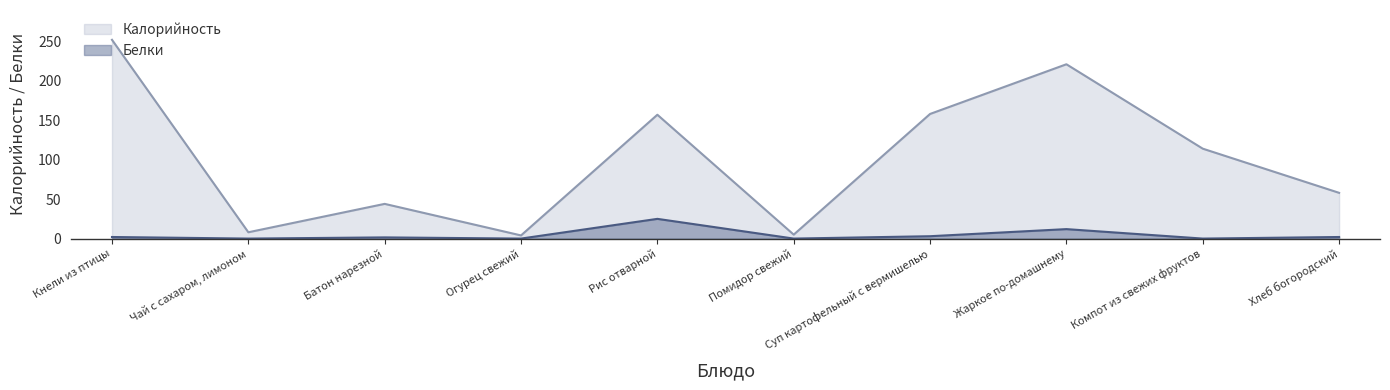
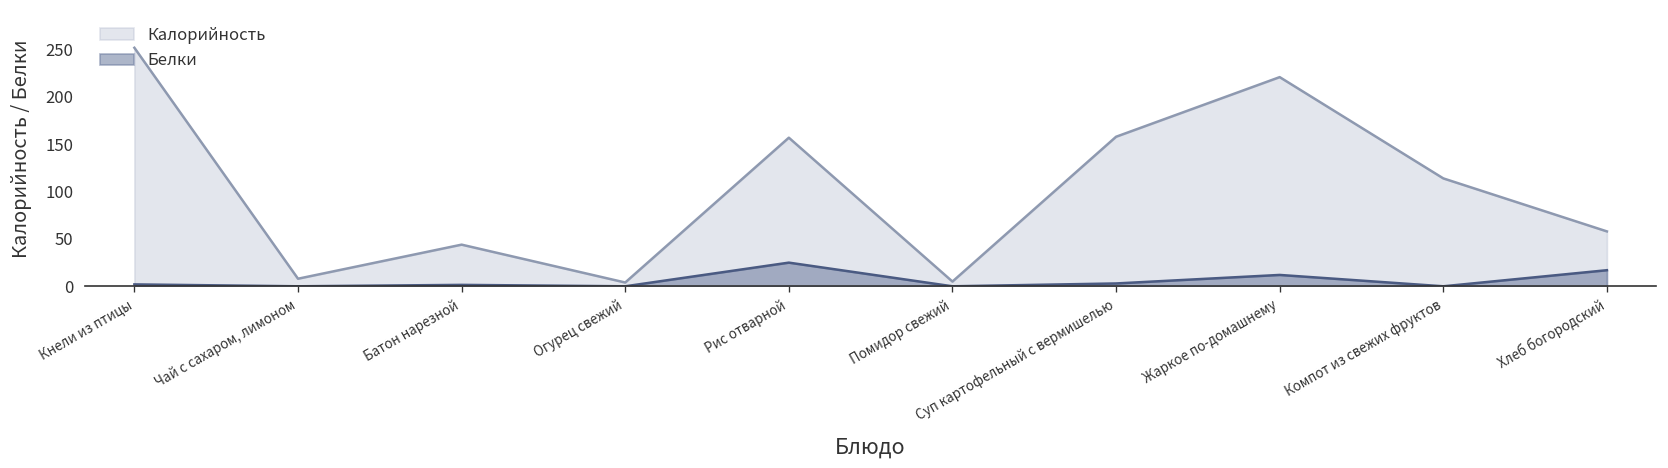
  {
    "Калорийность": {
      "Кнели из птицы": 250,
      "Чай с сахаром, лимоном": 10,
      "Батон нарезной": 40,
      "Огурец свежий": 0,
      "Рис отварной": 160,
      "Помидор свежий": 10,
      "Суп картофельный с вермишелью": 160,
      "Жаркое по-домашнему": 220,
      "Компот из свежих фруктов": 110,
      "Хлеб богородский": 60
    },
    "Белки": {
      "Кнели из птицы": 0,
      "Чай с сахаром, лимоном": 0,
      "Батон нарезной": 0,
      "Огурец свежий": 0,
      "Рис отварной": 30,
      "Помидор свежий": 0,
      "Суп картофельный с вермишелью": 0,
      "Жаркое по-домашнему": 10,
      "Компот из свежих фруктов": 0,
-     "Хлеб богородский": 0
+     "Хлеб богородский": 20
    }
  }
